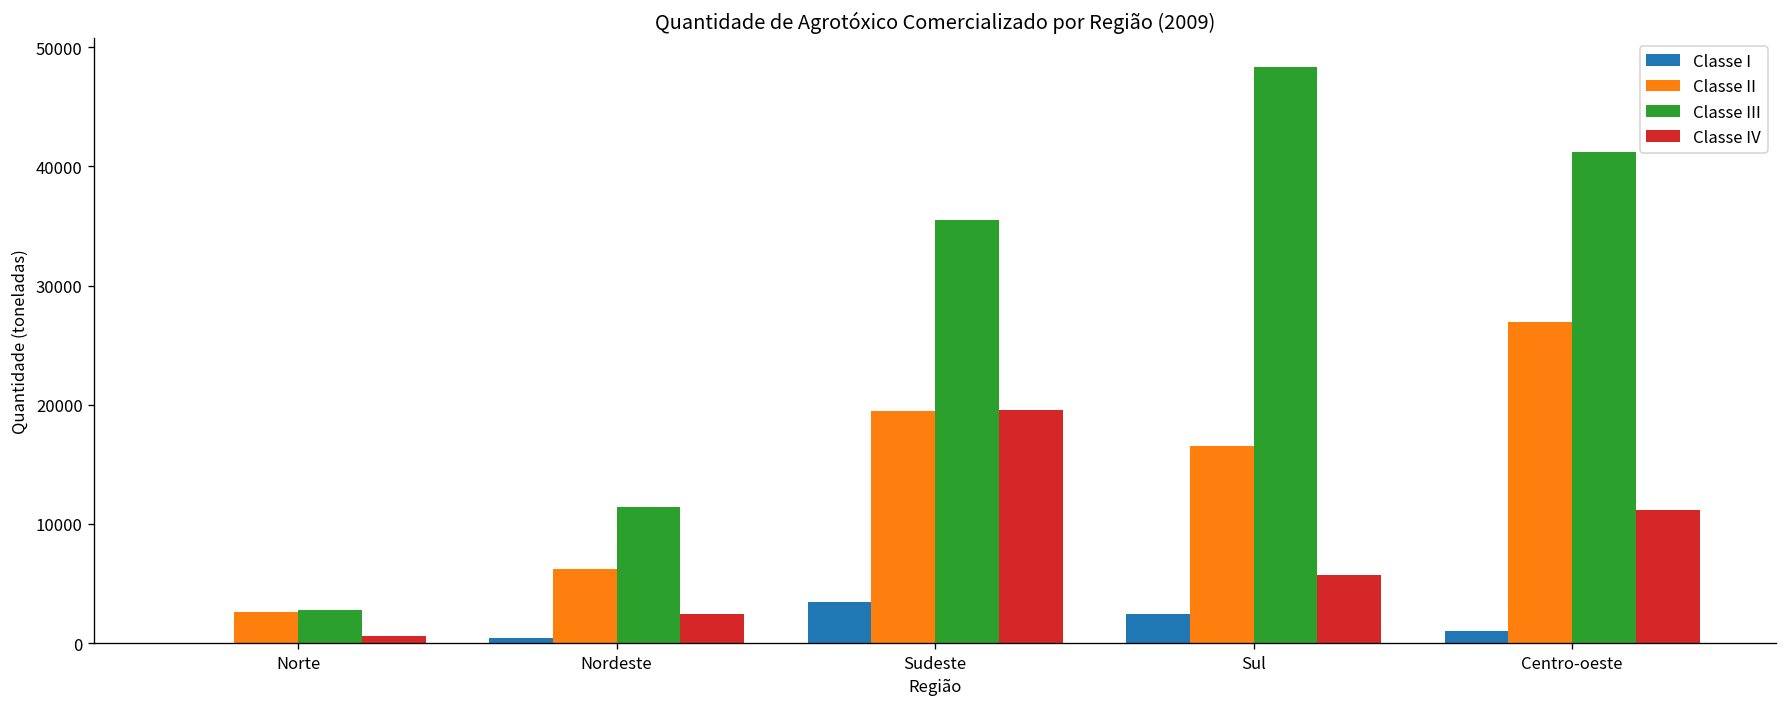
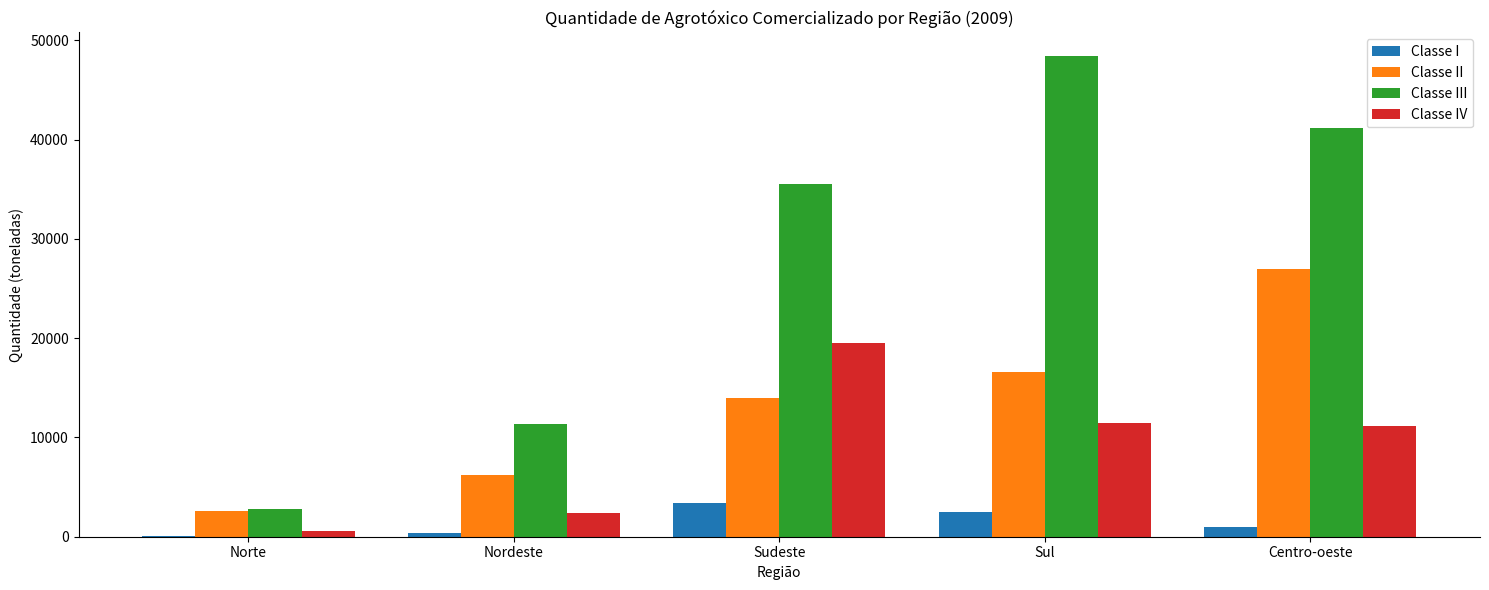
  {
    "Classe I": {
      "Nordeste": 0,
      "Sudeste": 3000,
      "Sul": 2000,
      "Centro-oeste": 1000
    },
    "Classe II": {
      "Norte": 3000,
      "Nordeste": 6000,
-     "Sudeste": 19000,
+     "Sudeste": 14000,
      "Sul": 17000,
      "Centro-oeste": 27000
    },
    "Classe III": {
      "Norte": 3000,
      "Nordeste": 11000,
      "Sudeste": 36000,
      "Sul": 48000,
      "Centro-oeste": 41000
    },
    "Classe IV": {
      "Norte": 1000,
      "Nordeste": 2000,
      "Sudeste": 20000,
-     "Sul": 6000,
+     "Sul": 11000,
      "Centro-oeste": 11000
    }
  }
